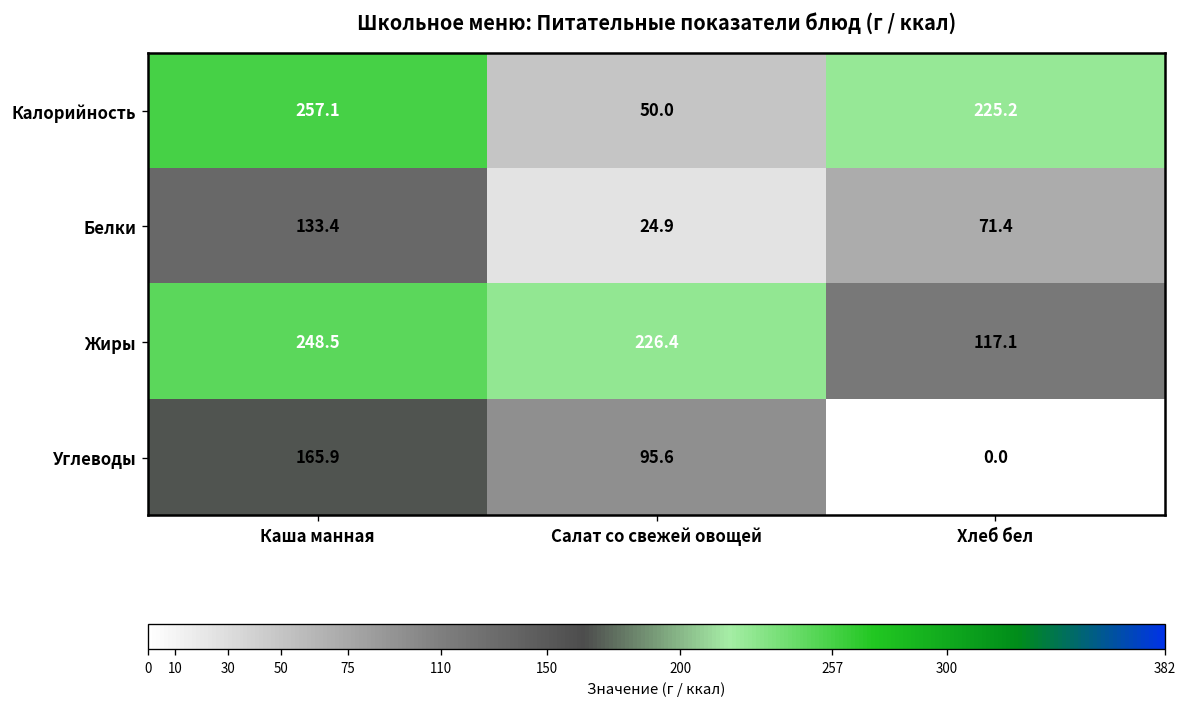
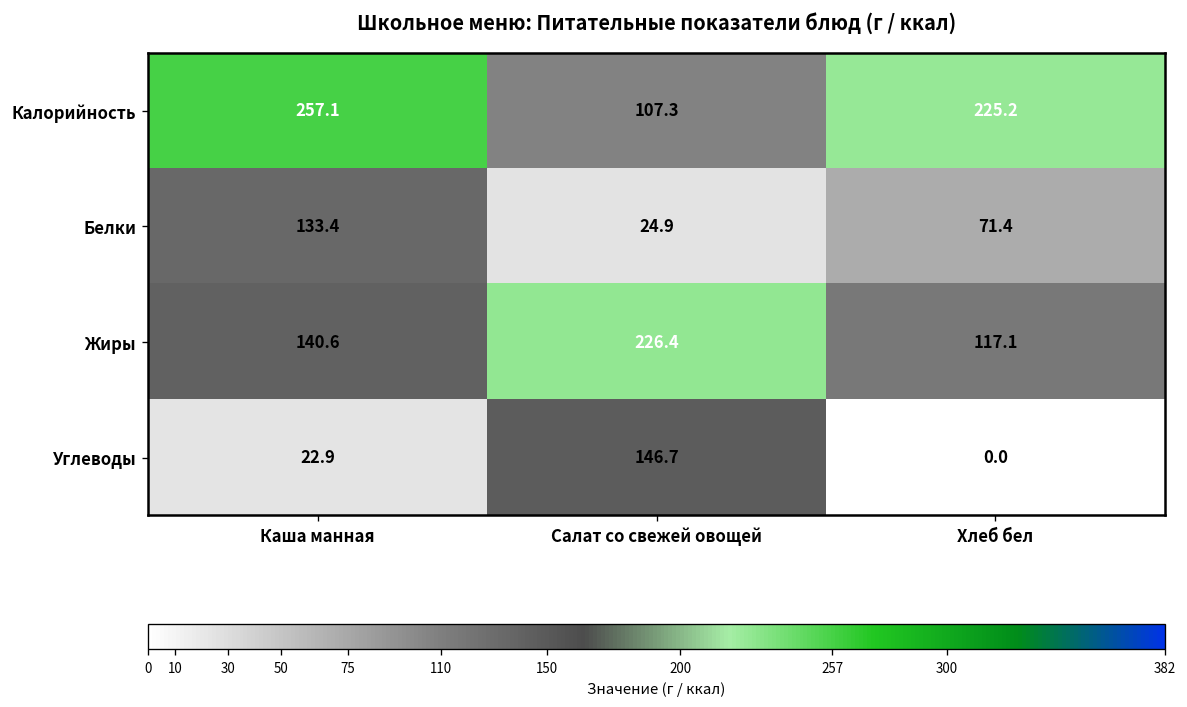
  {
    "Калорийность": {
      "Каша манная": 257.1,
-     "Салат со свежей овощей": 50.0,
+     "Салат со свежей овощей": 107.3,
      "Хлеб бел": 225.2
    },
    "Белки": {
      "Каша манная": 133.4,
      "Салат со свежей овощей": 24.9,
      "Хлеб бел": 71.4
    },
    "Жиры": {
-     "Каша манная": 248.5,
+     "Каша манная": 140.6,
      "Салат со свежей овощей": 226.4,
      "Хлеб бел": 117.1
    },
    "Углеводы": {
-     "Каша манная": 165.9,
-     "Салат со свежей овощей": 95.6,
+     "Каша манная": 22.9,
+     "Салат со свежей овощей": 146.7,
      "Хлеб бел": 0.0
    }
  }
